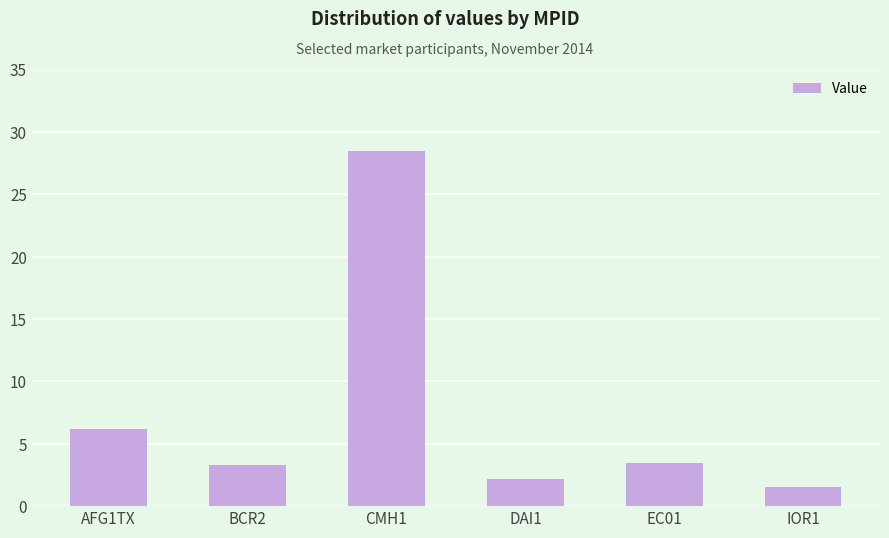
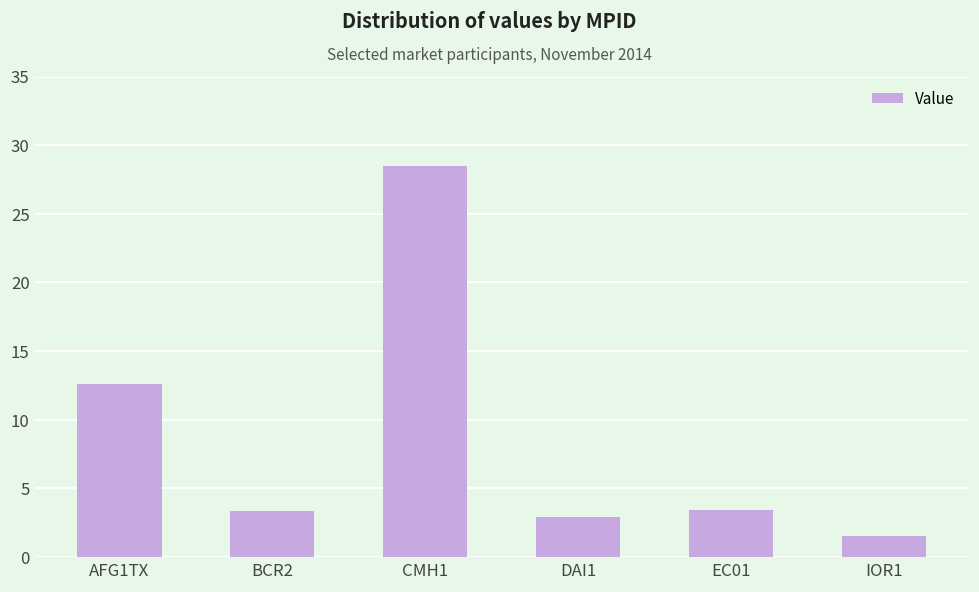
  {
-   "AFG1TX": 6.2,
+   "AFG1TX": 12.6,
    "BCR2": 3.3,
    "CMH1": 28.5,
-   "DAI1": 2.2,
+   "DAI1": 2.9,
    "EC01": 3.4,
    "IOR1": 1.6
  }
